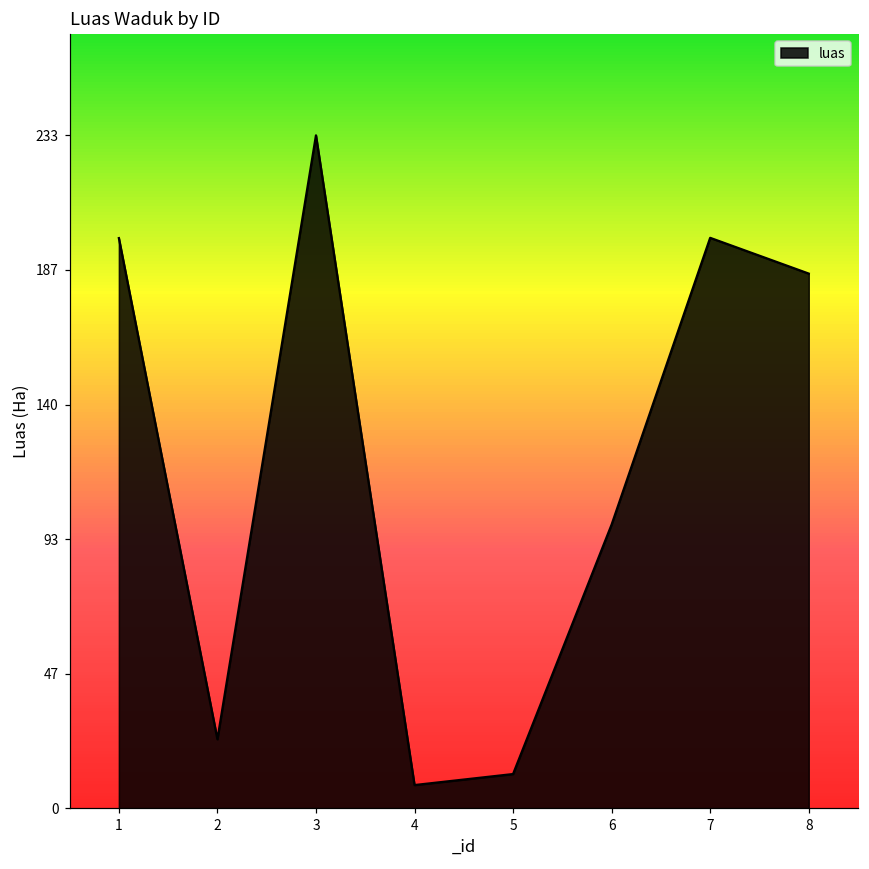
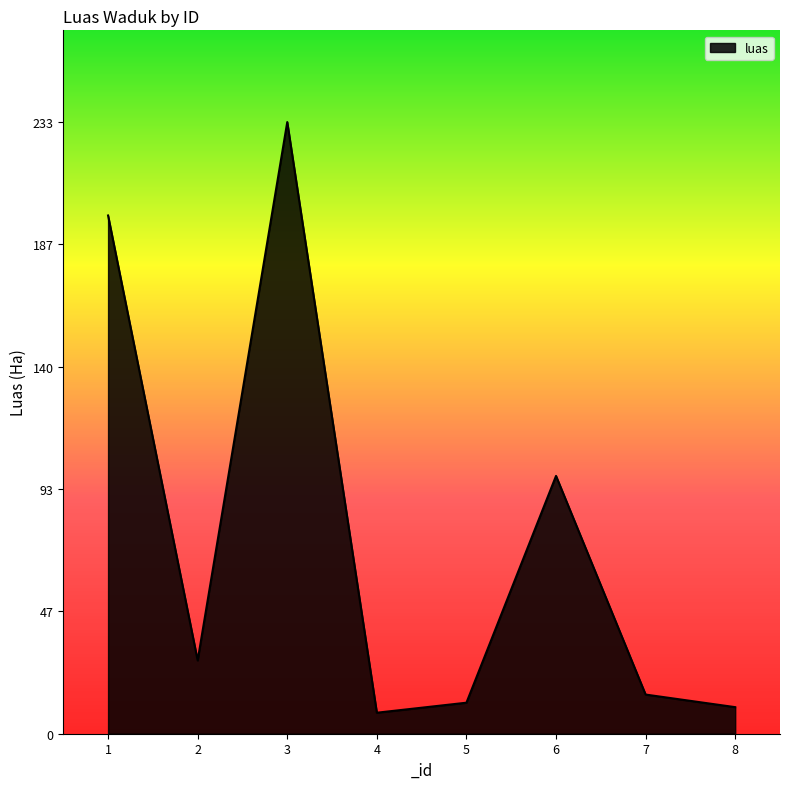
  {
    "1": 198,
-   "2": 24,
+   "2": 28,
    "3": 233,
    "4": 8,
    "5": 12,
    "6": 98,
-   "7": 198,
-   "8": 185
+   "7": 15,
+   "8": 10
  }
